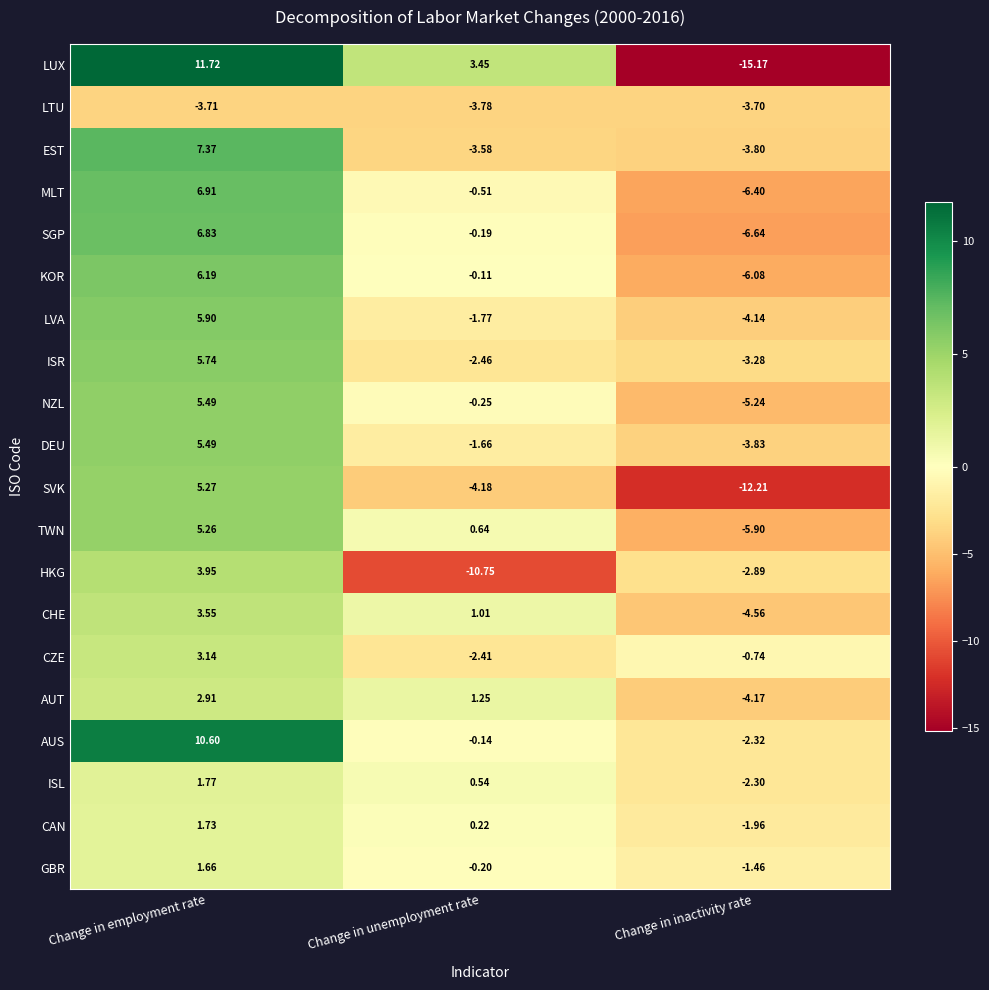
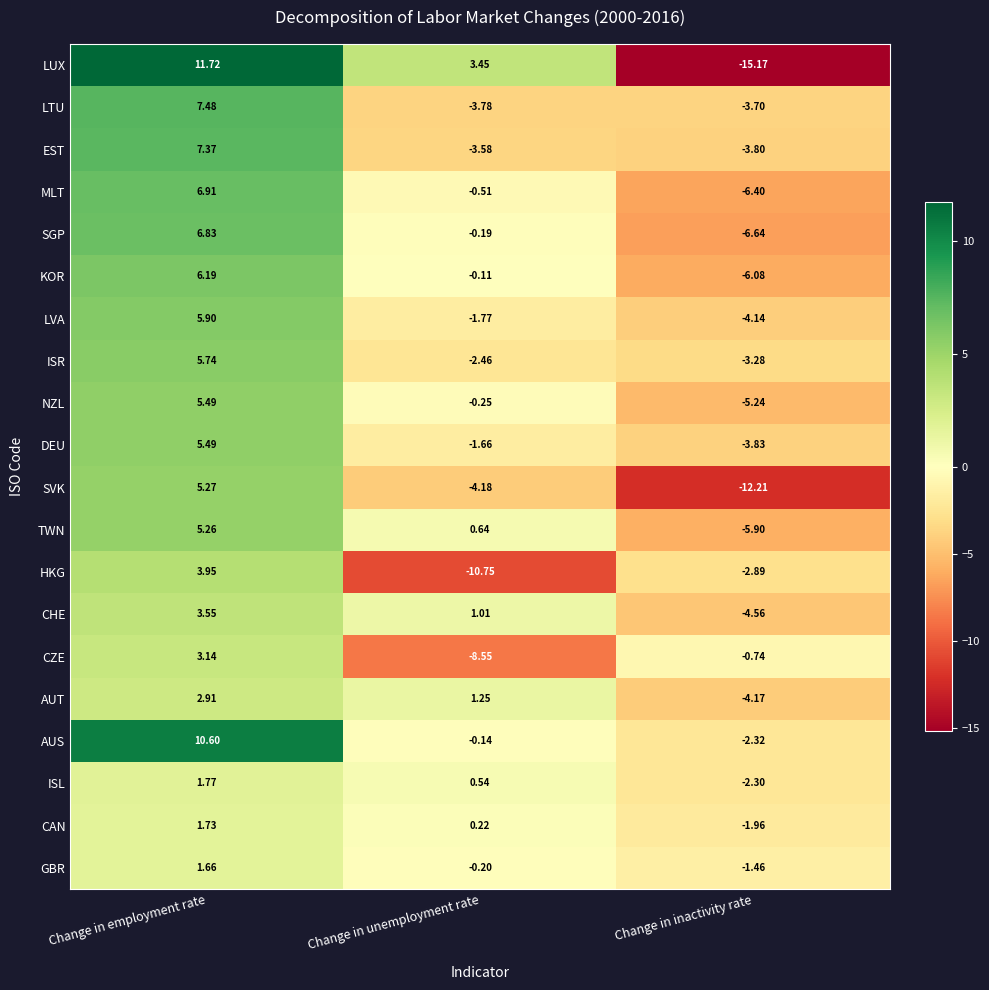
  {
    "LUX": {
      "Change in employment rate": 11.72,
      "Change in unemployment rate": 3.45,
      "Change in inactivity rate": -15.17
    },
    "LTU": {
-     "Change in employment rate": -3.71,
+     "Change in employment rate": 7.48,
      "Change in unemployment rate": -3.78,
      "Change in inactivity rate": -3.70
    },
    "EST": {
      "Change in employment rate": 7.37,
      "Change in unemployment rate": -3.58,
      "Change in inactivity rate": -3.80
    },
    "MLT": {
      "Change in employment rate": 6.91,
      "Change in unemployment rate": -0.51,
      "Change in inactivity rate": -6.40
    },
    "SGP": {
      "Change in employment rate": 6.83,
      "Change in unemployment rate": -0.19,
      "Change in inactivity rate": -6.64
    },
    "KOR": {
      "Change in employment rate": 6.19,
      "Change in unemployment rate": -0.11,
      "Change in inactivity rate": -6.08
    },
    "LVA": {
      "Change in employment rate": 5.90,
      "Change in unemployment rate": -1.77,
      "Change in inactivity rate": -4.14
    },
    "ISR": {
      "Change in employment rate": 5.74,
      "Change in unemployment rate": -2.46,
      "Change in inactivity rate": -3.28
    },
    "NZL": {
      "Change in employment rate": 5.49,
      "Change in unemployment rate": -0.25,
      "Change in inactivity rate": -5.24
    },
    "DEU": {
      "Change in employment rate": 5.49,
      "Change in unemployment rate": -1.66,
      "Change in inactivity rate": -3.83
    },
    "SVK": {
      "Change in employment rate": 5.27,
      "Change in unemployment rate": -4.18,
      "Change in inactivity rate": -12.21
    },
    "TWN": {
      "Change in employment rate": 5.26,
      "Change in unemployment rate": 0.64,
      "Change in inactivity rate": -5.90
    },
    "HKG": {
      "Change in employment rate": 3.95,
      "Change in unemployment rate": -10.75,
      "Change in inactivity rate": -2.89
    },
    "CHE": {
      "Change in employment rate": 3.55,
      "Change in unemployment rate": 1.01,
      "Change in inactivity rate": -4.56
    },
    "CZE": {
      "Change in employment rate": 3.14,
-     "Change in unemployment rate": -2.41,
+     "Change in unemployment rate": -8.55,
      "Change in inactivity rate": -0.74
    },
    "AUT": {
      "Change in employment rate": 2.91,
      "Change in unemployment rate": 1.25,
      "Change in inactivity rate": -4.17
    },
    "AUS": {
      "Change in employment rate": 10.60,
      "Change in unemployment rate": -0.14,
      "Change in inactivity rate": -2.32
    },
    "ISL": {
      "Change in employment rate": 1.77,
      "Change in unemployment rate": 0.54,
      "Change in inactivity rate": -2.30
    },
    "CAN": {
      "Change in employment rate": 1.73,
      "Change in unemployment rate": 0.22,
      "Change in inactivity rate": -1.96
    },
    "GBR": {
      "Change in employment rate": 1.66,
      "Change in unemployment rate": -0.20,
      "Change in inactivity rate": -1.46
    }
  }
